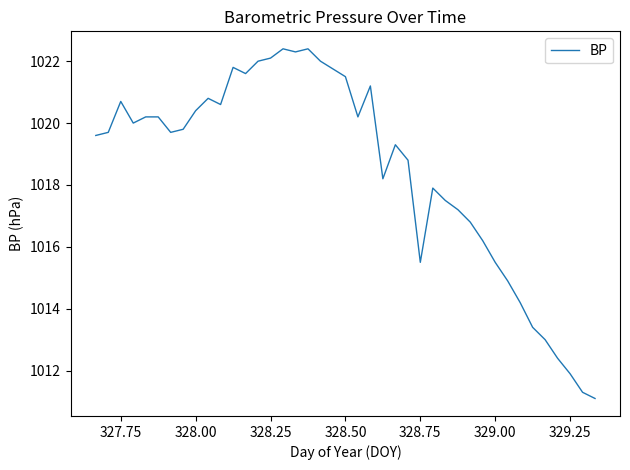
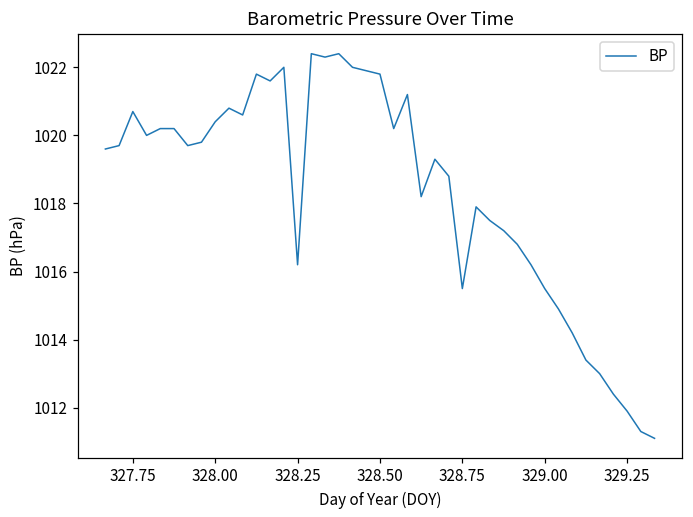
  {
    "327.75": 1020.7,
    "328.00": 1020.4,
-   "328.25": 1022.1,
-   "328.50": 1021.5,
+   "328.25": 1016.2,
+   "328.50": 1021.8,
    "328.75": 1015.5,
    "329.00": 1015.5,
    "329.25": 1011.9
  }
